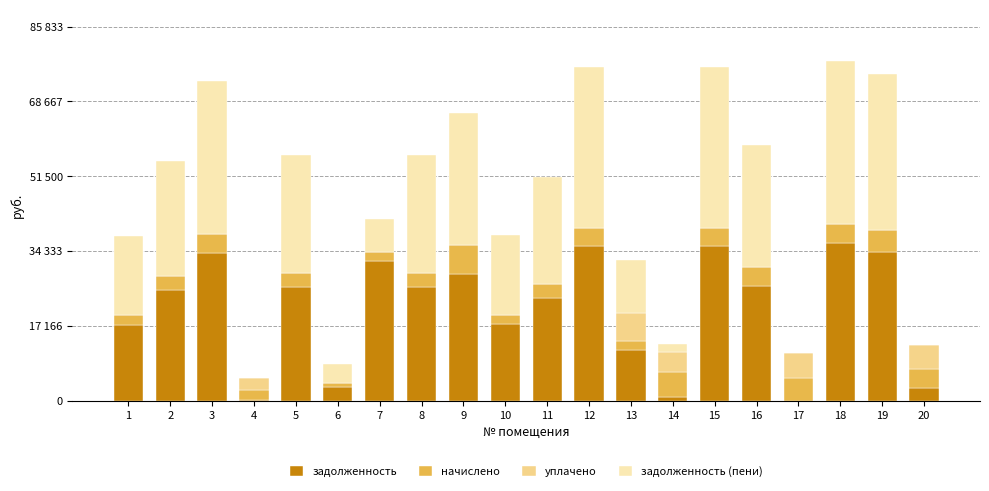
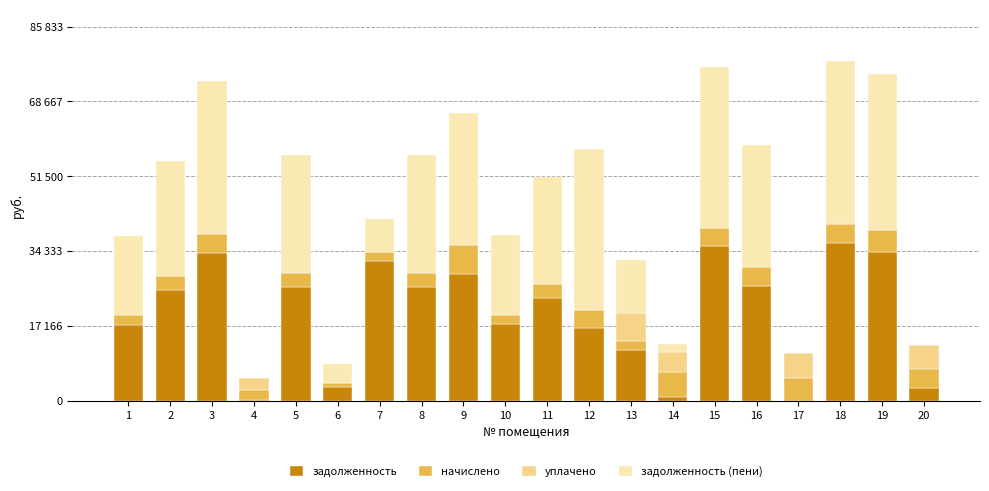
  {
    "задолженность": {
      "1": 17000,
      "2": 25000,
      "3": 34000,
      "5": 26000,
      "6": 3000,
      "7": 32000,
      "8": 26000,
      "9": 29000,
      "10": 18000,
      "11": 24000,
-     "12": 35000,
+     "12": 17000,
      "13": 12000,
      "14": 1000,
      "15": 35000,
      "16": 26000,
      "17": 0,
      "18": 36000,
      "19": 34000,
      "20": 3000
    },
    "начислено": {
      "1": 2000,
      "2": 3000,
      "3": 4000,
      "4": 2000,
      "5": 3000,
      "6": 1000,
      "7": 2000,
      "8": 3000,
      "9": 7000,
      "10": 2000,
      "11": 3000,
      "12": 4000,
      "13": 2000,
      "14": 6000,
      "15": 4000,
      "16": 4000,
      "17": 5000,
      "18": 4000,
      "19": 5000,
      "20": 4000
    }
  }
